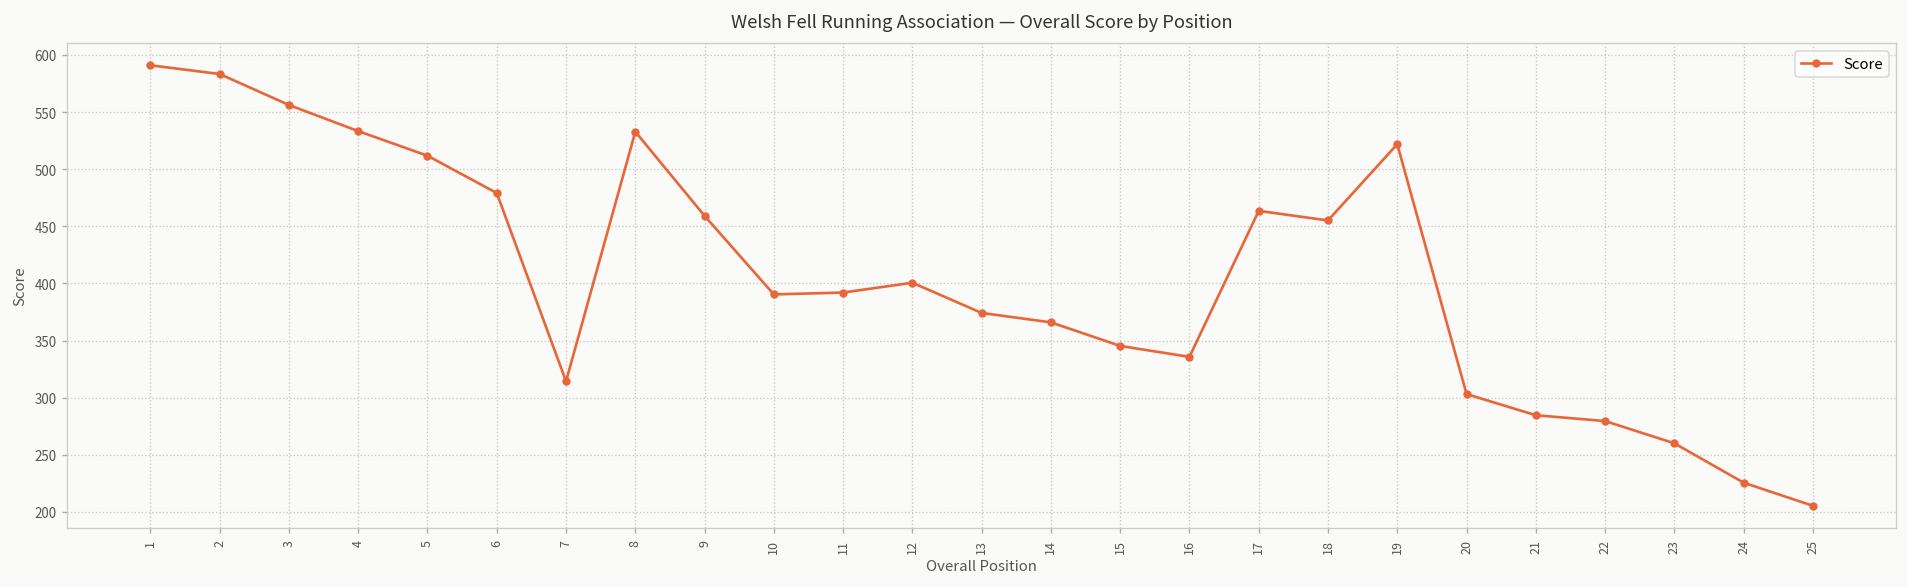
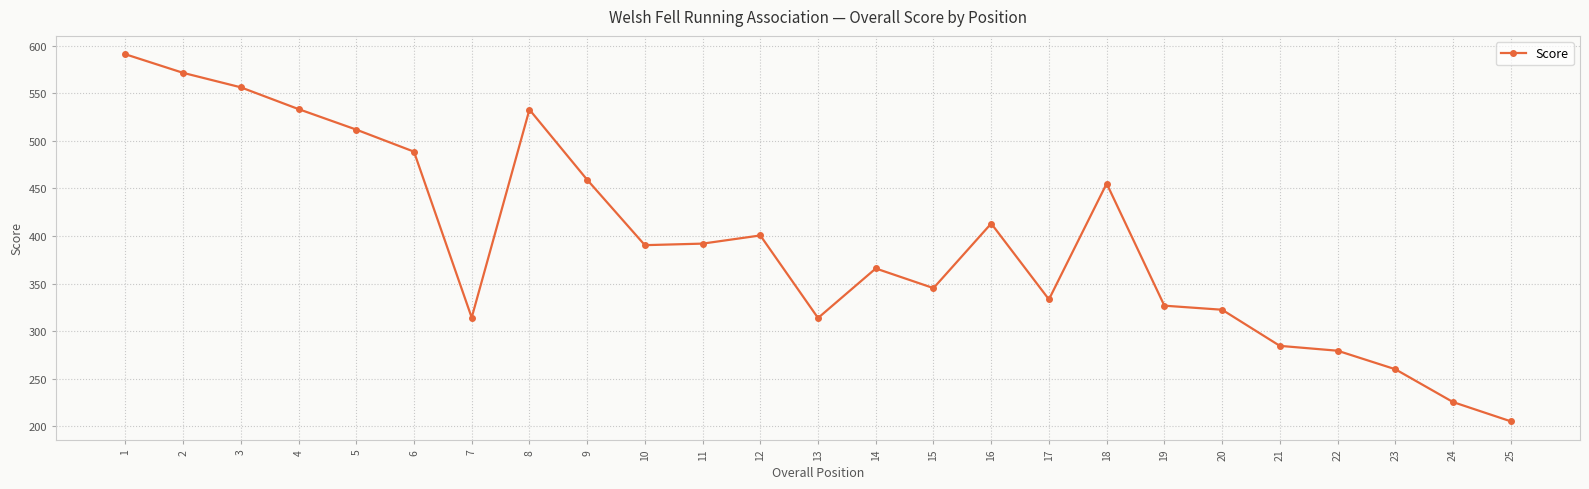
  {
    "1": 590,
-   "2": 580,
+   "2": 570,
    "3": 560,
    "4": 530,
    "5": 510,
-   "6": 480,
+   "6": 490,
    "7": 310,
    "8": 530,
    "9": 460,
    "10": 390,
    "11": 390,
    "12": 400,
-   "13": 370,
+   "13": 310,
    "14": 370,
    "15": 350,
-   "16": 340,
-   "17": 460,
+   "16": 410,
+   "17": 330,
    "18": 460,
-   "19": 520,
-   "20": 300,
+   "19": 330,
+   "20": 320,
    "21": 280,
    "22": 280,
    "23": 260,
    "24": 230,
    "25": 210
  }
